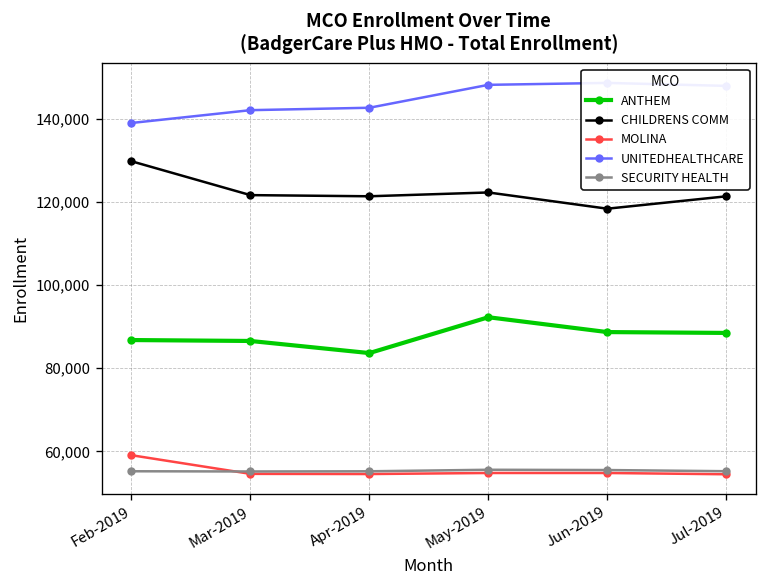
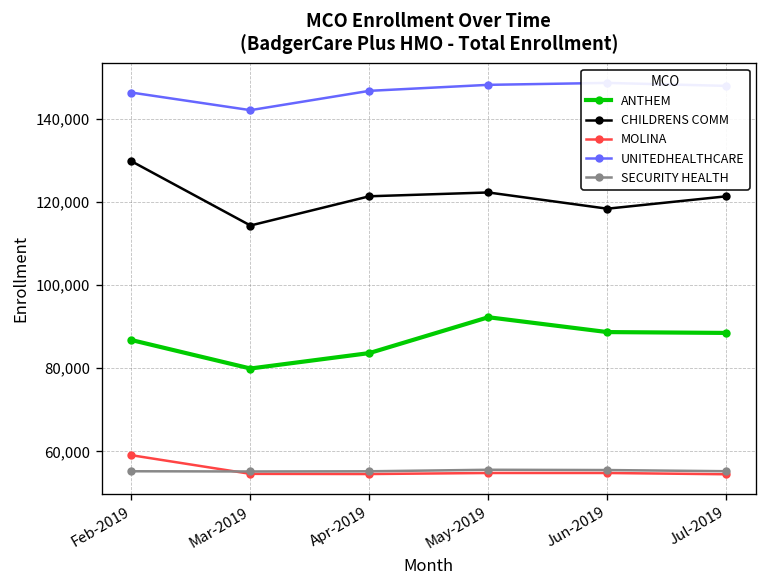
  {
    "ANTHEM": {
      "Feb-2019": "87,000",
-     "Mar-2019": "87,000",
+     "Mar-2019": "80,000",
      "Apr-2019": "84,000",
      "May-2019": "92,000",
      "Jun-2019": "89,000",
      "Jul-2019": "89,000"
    },
    "CHILDRENS COMM": {
      "Feb-2019": "130,000",
-     "Mar-2019": "122,000",
+     "Mar-2019": "114,000",
      "Apr-2019": "121,000",
      "May-2019": "122,000",
      "Jun-2019": "118,000",
      "Jul-2019": "121,000"
    },
    "MOLINA": {
      "Feb-2019": "59,000",
      "May-2019": "55,000"
    },
    "UNITEDHEALTHCARE": {
-     "Feb-2019": "139,000",
+     "Feb-2019": "146,000",
      "Mar-2019": "142,000",
-     "Apr-2019": "143,000",
+     "Apr-2019": "147,000",
      "May-2019": "148,000"
    },
    "SECURITY HEALTH": {
      "Feb-2019": "55,000",
      "May-2019": "56,000"
    }
  }
